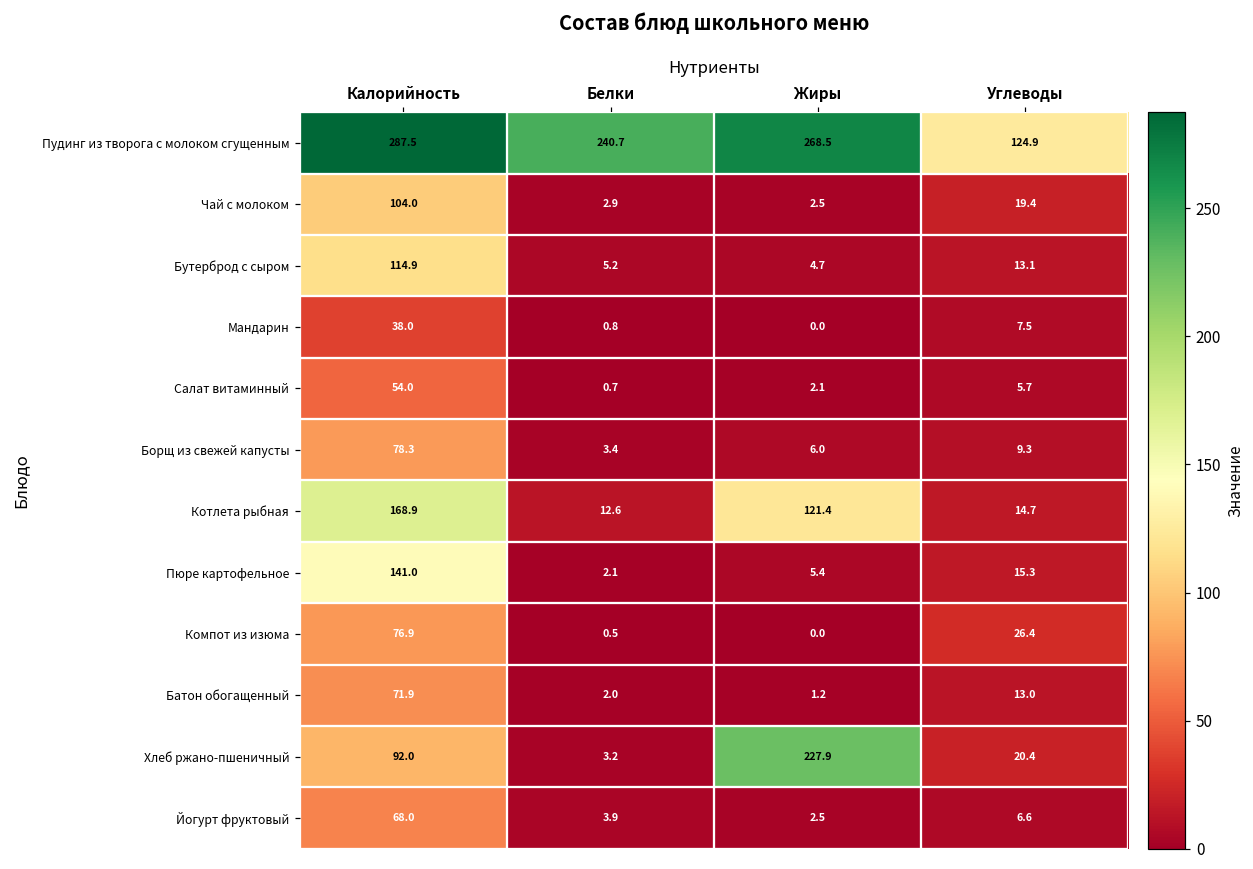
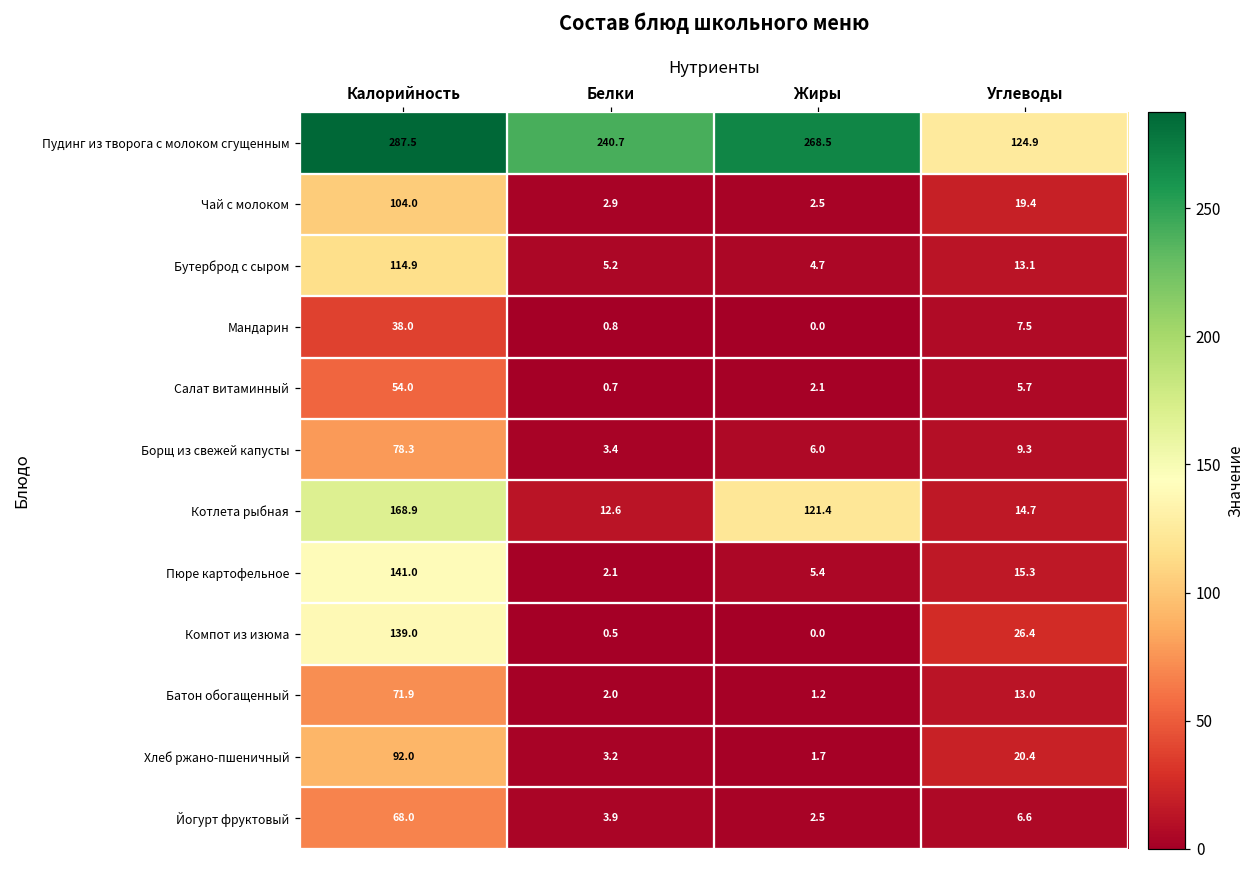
  {
    "Пудинг из творога с молоком сгущенным": {
      "Калорийность": 287.5,
      "Белки": 240.7,
      "Жиры": 268.5,
      "Углеводы": 124.9
    },
    "Чай с молоком": {
      "Калорийность": 104.0,
      "Белки": 2.9,
      "Жиры": 2.5,
      "Углеводы": 19.4
    },
    "Бутерброд с сыром": {
      "Калорийность": 114.9,
      "Белки": 5.2,
      "Жиры": 4.7,
      "Углеводы": 13.1
    },
    "Мандарин": {
      "Калорийность": 38.0,
      "Белки": 0.8,
      "Жиры": 0.0,
      "Углеводы": 7.5
    },
    "Салат витаминный": {
      "Калорийность": 54.0,
      "Белки": 0.7,
      "Жиры": 2.1,
      "Углеводы": 5.7
    },
    "Борщ из свежей капусты": {
      "Калорийность": 78.3,
      "Белки": 3.4,
      "Жиры": 6.0,
      "Углеводы": 9.3
    },
    "Котлета рыбная": {
      "Калорийность": 168.9,
      "Белки": 12.6,
      "Жиры": 121.4,
      "Углеводы": 14.7
    },
    "Пюре картофельное": {
      "Калорийность": 141.0,
      "Белки": 2.1,
      "Жиры": 5.4,
      "Углеводы": 15.3
    },
    "Компот из изюма": {
-     "Калорийность": 76.9,
+     "Калорийность": 139.0,
      "Белки": 0.5,
      "Жиры": 0.0,
      "Углеводы": 26.4
    },
    "Батон обогащенный": {
      "Калорийность": 71.9,
      "Белки": 2.0,
      "Жиры": 1.2,
      "Углеводы": 13.0
    },
    "Хлеб ржано-пшеничный": {
      "Калорийность": 92.0,
      "Белки": 3.2,
-     "Жиры": 227.9,
+     "Жиры": 1.7,
      "Углеводы": 20.4
    },
    "Йогурт фруктовый": {
      "Калорийность": 68.0,
      "Белки": 3.9,
      "Жиры": 2.5,
      "Углеводы": 6.6
    }
  }
